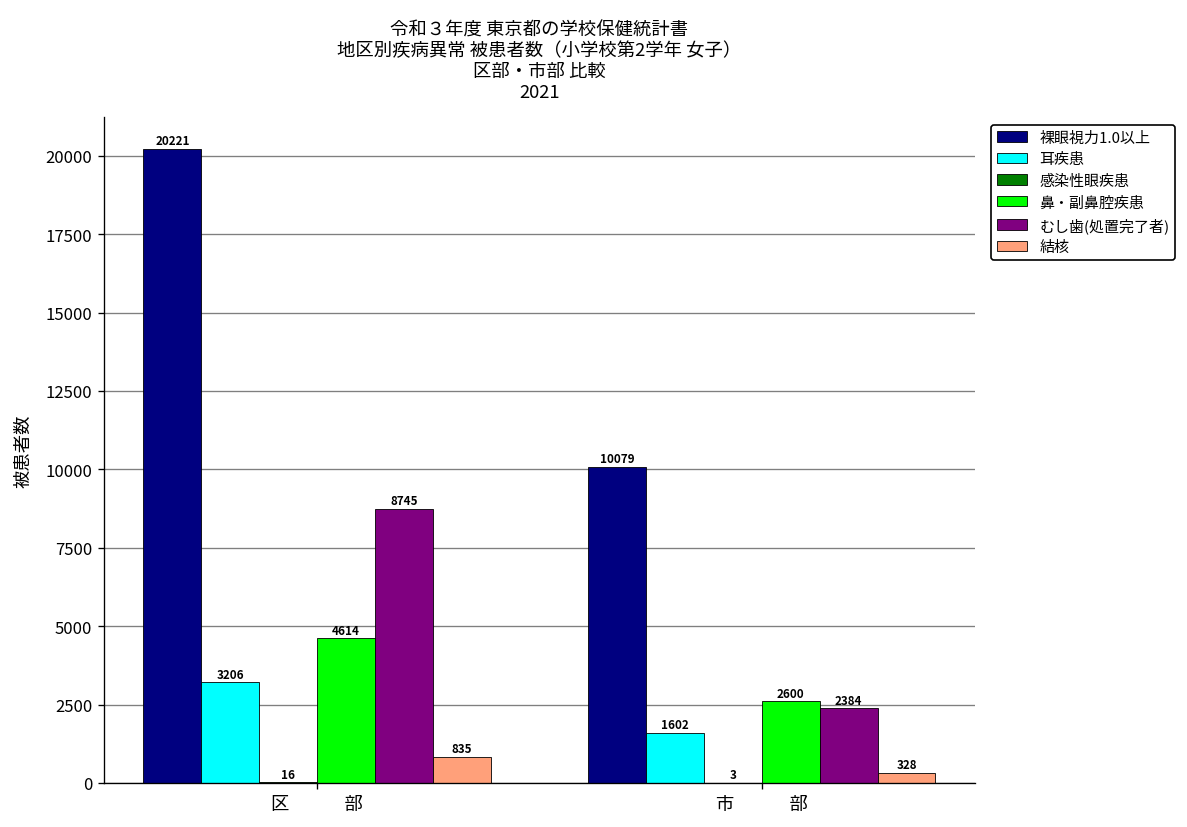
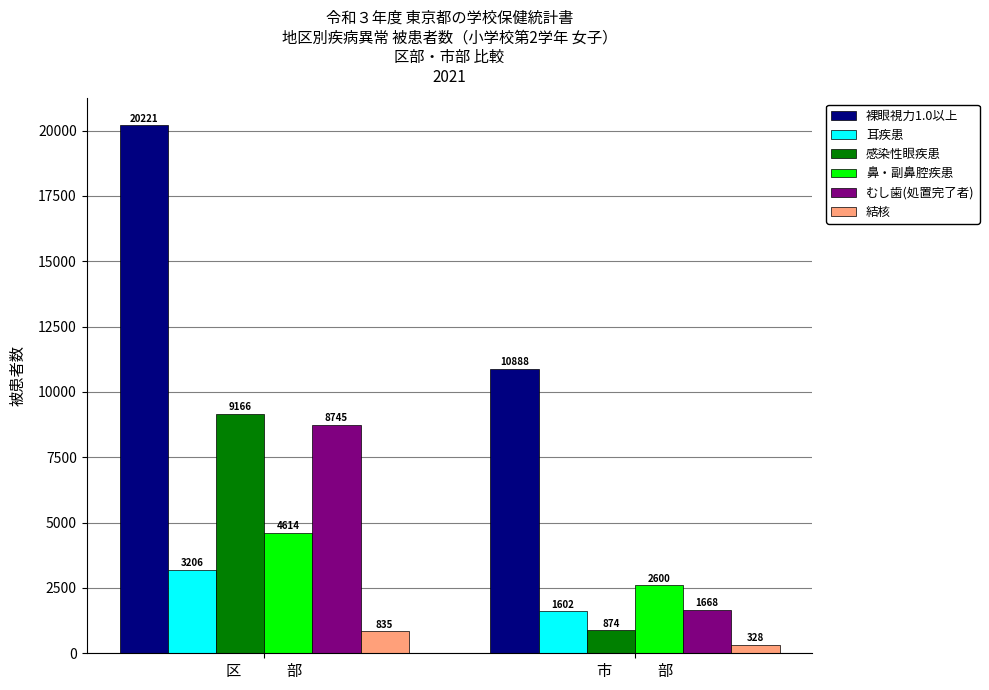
  {
    "裸眼視力1.0以上": {
      "区 部": 20221,
-     "市 部": 10079
+     "市 部": 10888
    },
    "耳疾患": {
      "区 部": 3206,
      "市 部": 1602
    },
    "感染性眼疾患": {
-     "区 部": 16,
-     "市 部": 3
+     "区 部": 9166,
+     "市 部": 874
    },
    "鼻・副鼻腔疾患": {
      "区 部": 4614,
      "市 部": 2600
    },
    "むし歯(処置完了者)": {
      "区 部": 8745,
-     "市 部": 2384
+     "市 部": 1668
    },
    "結核": {
      "区 部": 835,
      "市 部": 328
    }
  }
